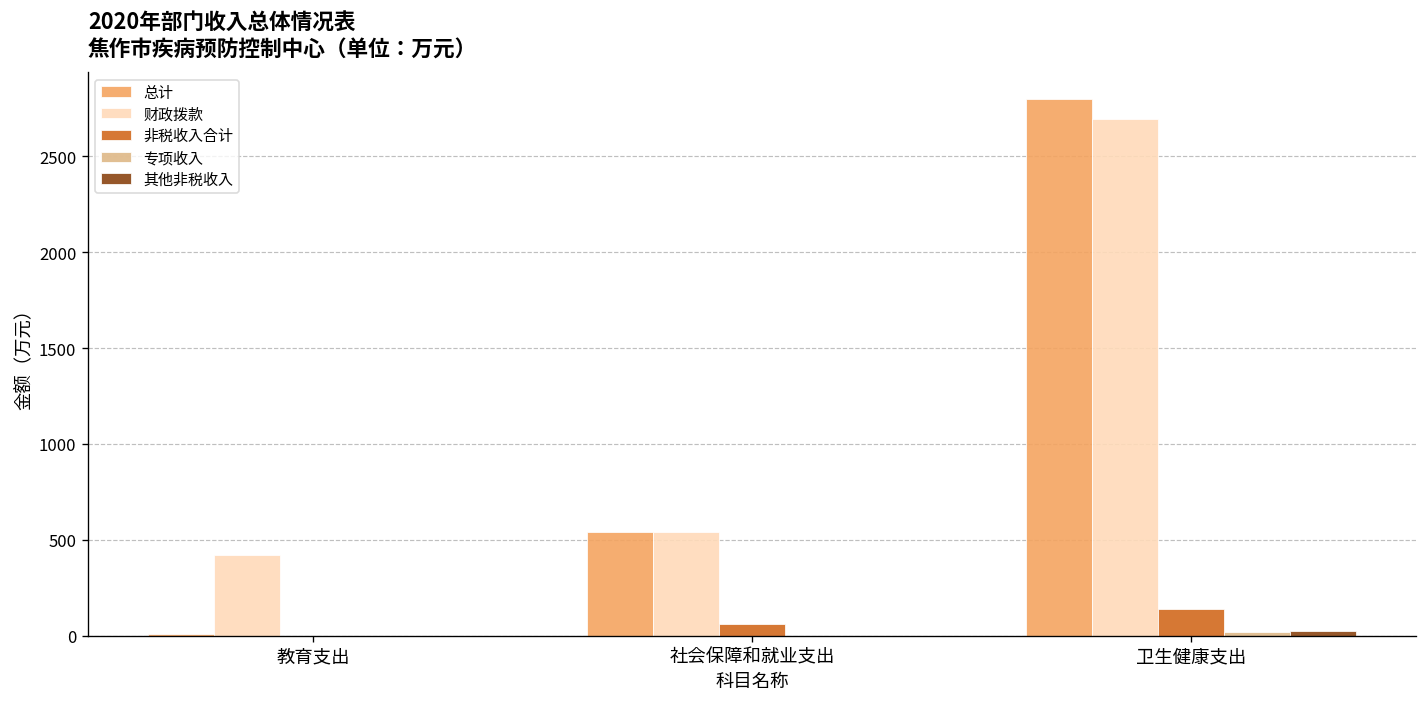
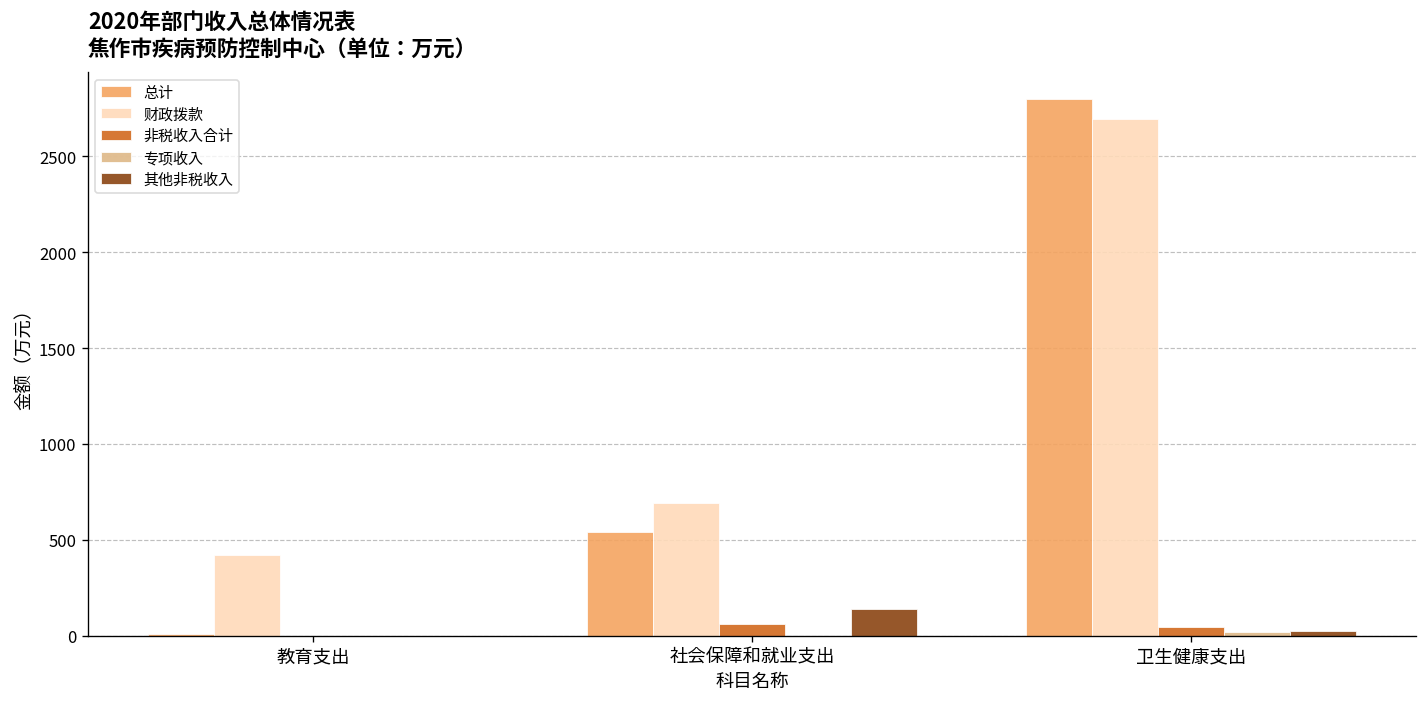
  {
    "财政拨款": {
      "教育支出": 420,
-     "社会保障和就业支出": 540,
+     "社会保障和就业支出": 690,
      "卫生健康支出": 2690
    },
    "非税收入合计": {
      "教育支出": 0,
      "社会保障和就业支出": 60,
-     "卫生健康支出": 140
+     "卫生健康支出": 50
    },
    "其他非税收入": {
      "教育支出": 0,
-     "社会保障和就业支出": 0,
+     "社会保障和就业支出": 140,
      "卫生健康支出": 30
    }
  }
